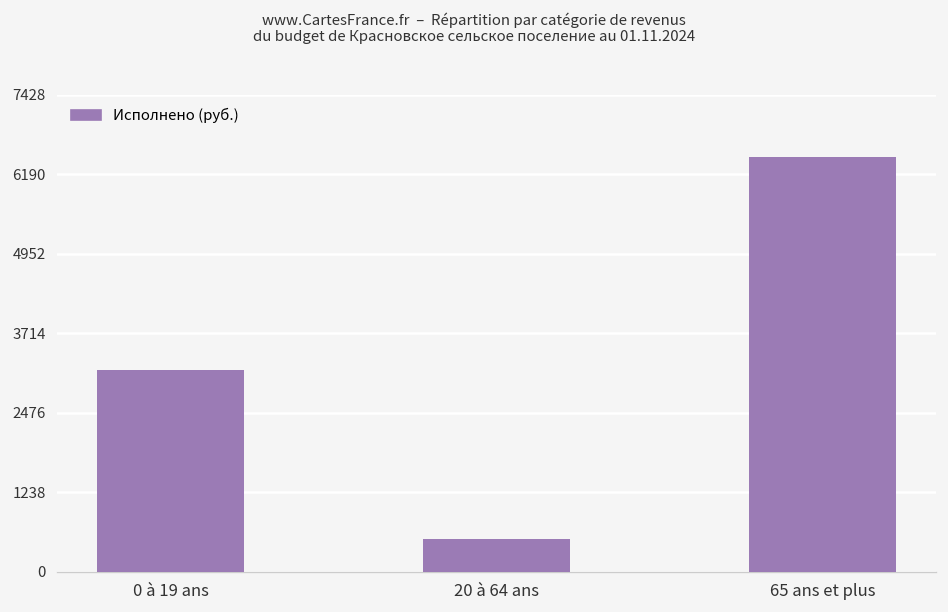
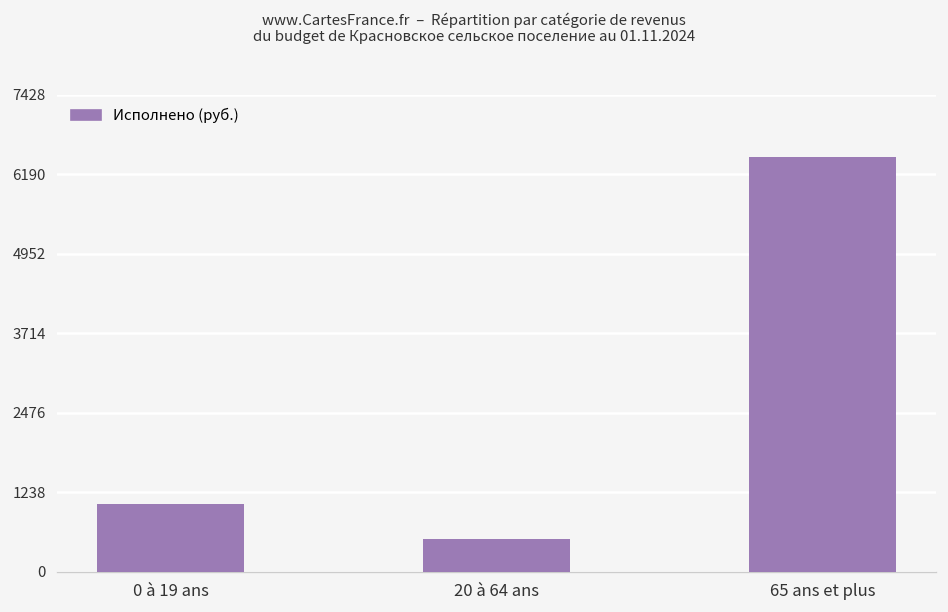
  {
-   "0 à 19 ans": 3100,
+   "0 à 19 ans": 1100,
    "20 à 64 ans": 500,
    "65 ans et plus": 6500
  }
